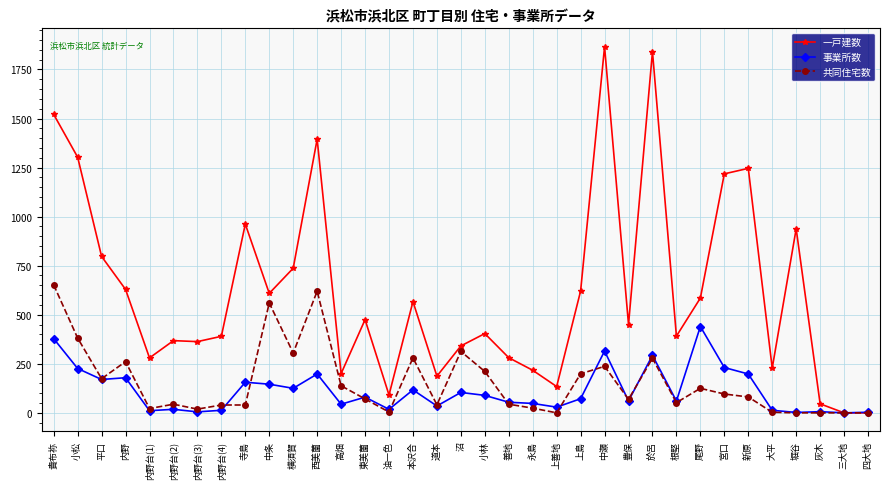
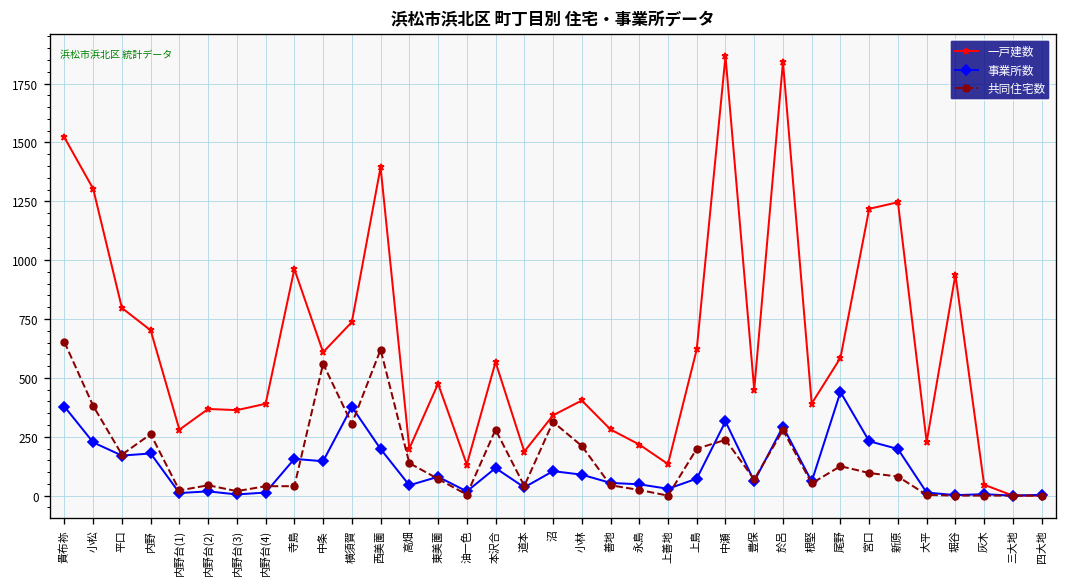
  {
    "一戸建数": {
      "貴布祢": 1520,
      "小松": 1300,
      "平口": 800,
-     "内野": 630,
+     "内野": 700,
      "内野台(1)": 280,
      "内野台(2)": 370,
      "内野台(3)": 360,
      "内野台(4)": 390,
      "寺島": 960,
      "中条": 610,
      "横須賀": 740,
      "西美薗": 1400,
      "高畑": 200,
      "東美薗": 480,
-     "油一色": 90,
+     "油一色": 130,
      "本沢合": 570,
      "道本": 190,
      "沼": 340,
      "小林": 400,
      "善地": 280,
      "永島": 220,
      "上善地": 130,
      "上島": 620,
      "中瀬": 1870,
      "豊保": 450,
      "於呂": 1840,
      "根堅": 390,
      "尾野": 590,
      "宮口": 1220,
      "新原": 1250,
      "大平": 230,
      "堀谷": 940,
      "灰木": 50
    },
    "事業所数": {
      "貴布祢": 380,
      "小松": 230,
      "内野": 180,
      "内野台(2)": 20,
      "内野台(3)": 10,
      "内野台(4)": 10,
      "寺島": 160,
      "中条": 150,
-     "横須賀": 130,
+     "横須賀": 380,
      "西美薗": 200,
      "高畑": 40,
      "油一色": 20,
      "本沢合": 120,
      "沼": 100,
      "小林": 90,
      "永島": 50,
      "上善地": 30,
      "上島": 70,
      "中瀬": 320,
      "於呂": 290,
      "尾野": 440,
      "宮口": 230,
      "新原": 200
    },
    "共同住宅数": {
      "貴布祢": 650,
      "小松": 380,
      "内野": 260,
      "内野台(2)": 40,
      "内野台(3)": 20,
      "内野台(4)": 40,
      "寺島": 40,
      "中条": 560,
      "横須賀": 310,
      "西美薗": 620,
      "高畑": 140,
      "油一色": 0,
      "本沢合": 280,
      "沼": 310,
      "小林": 210,
      "永島": 20,
      "上善地": 0,
      "上島": 200,
      "中瀬": 240,
      "於呂": 280,
      "尾野": 130,
      "宮口": 100,
      "新原": 80
    }
  }
